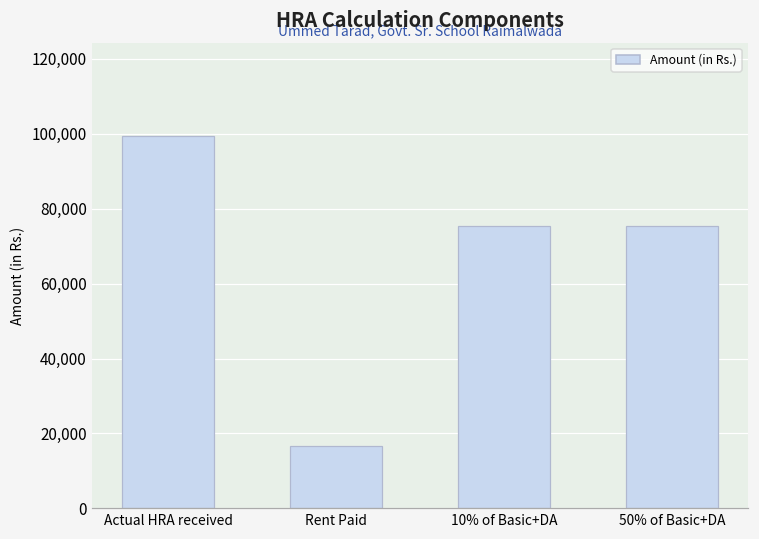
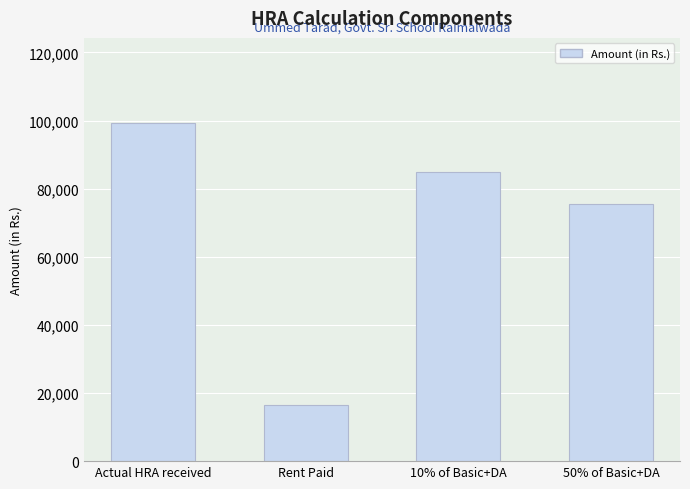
  {
    "Actual HRA received": "99,000",
    "Rent Paid": "17,000",
-   "10% of Basic+DA": "76,000",
+   "10% of Basic+DA": "85,000",
    "50% of Basic+DA": "76,000"
  }
